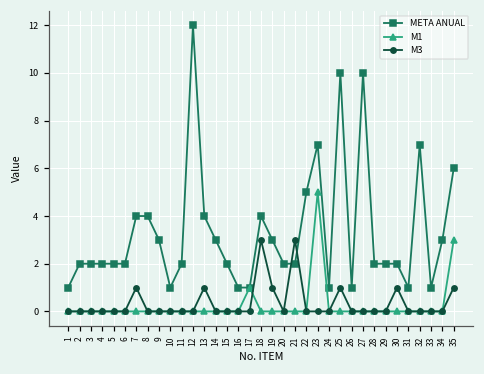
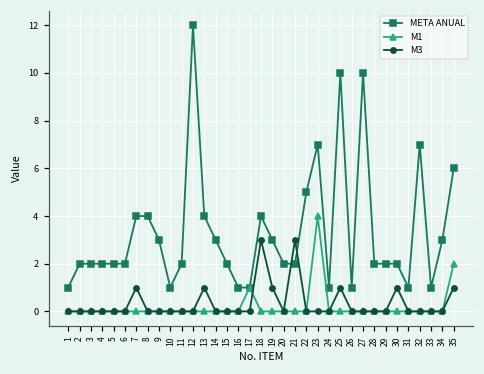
  {
    "M1": {
      "7": 0,
      "13": 0,
      "18": 0,
      "19": 0,
      "21": 0,
-     "23": 5,
+     "23": 4,
      "25": 0,
      "30": 0,
-     "35": 3
+     "35": 2
    }
  }
